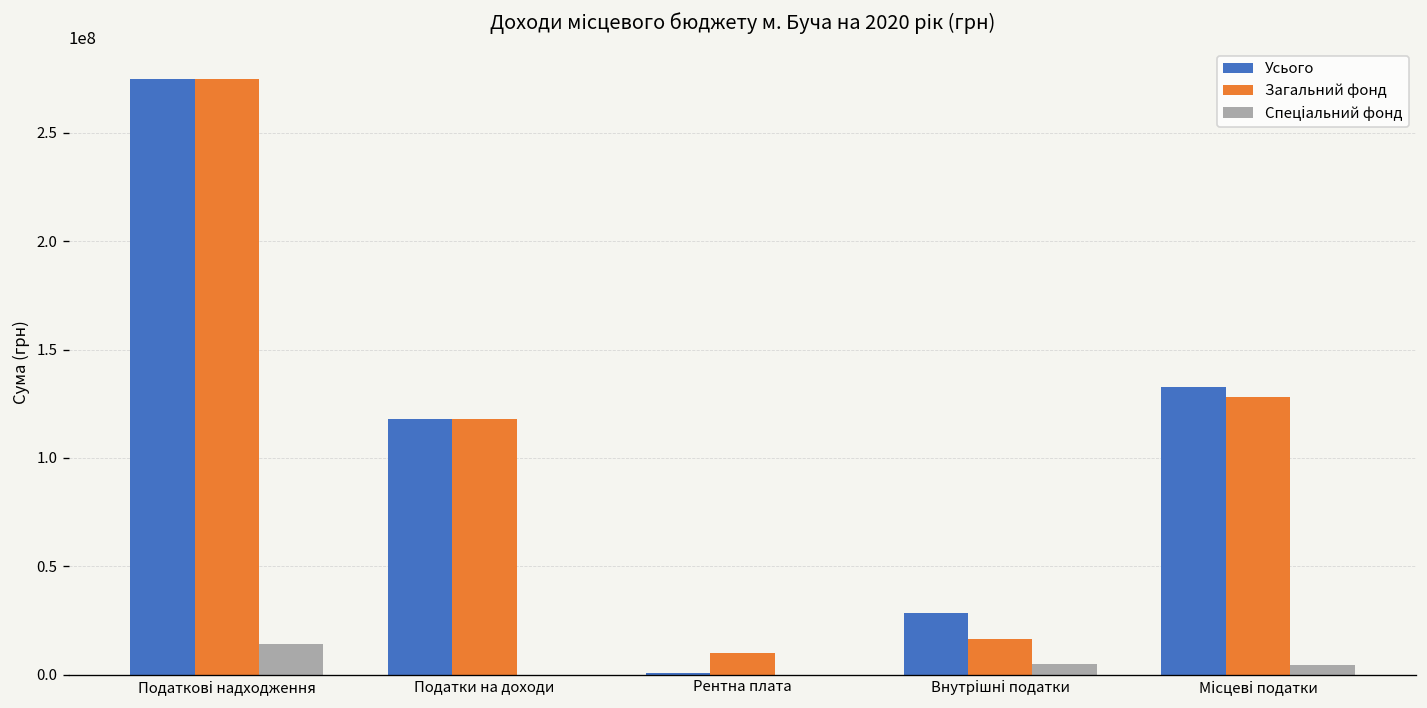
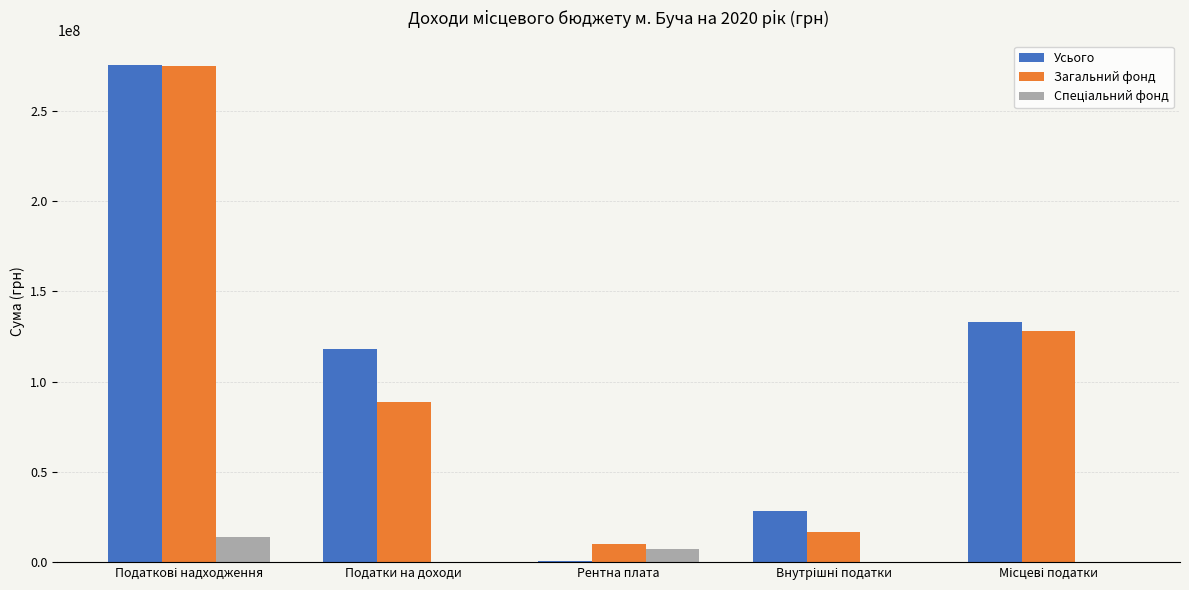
  {
    "Усього": {
      "Податкові надходження": 275000000,
      "Податки на доходи": 118000000,
      "Внутрішні податки": 28000000,
      "Місцеві податки": 133000000
    },
    "Загальний фонд": {
      "Податкові надходження": 275000000,
-     "Податки на доходи": 118000000,
+     "Податки на доходи": 89000000,
      "Рентна плата": 10000000,
      "Внутрішні податки": 16000000,
      "Місцеві податки": 128000000
    },
    "Спеціальний фонд": {
      "Податкові надходження": 14000000,
      "Податки на доходи": 0,
-     "Рентна плата": 0,
-     "Внутрішні податки": 5000000,
-     "Місцеві податки": 5000000
+     "Рентна плата": 7000000,
+     "Внутрішні податки": 0,
+     "Місцеві податки": 0
    }
  }
